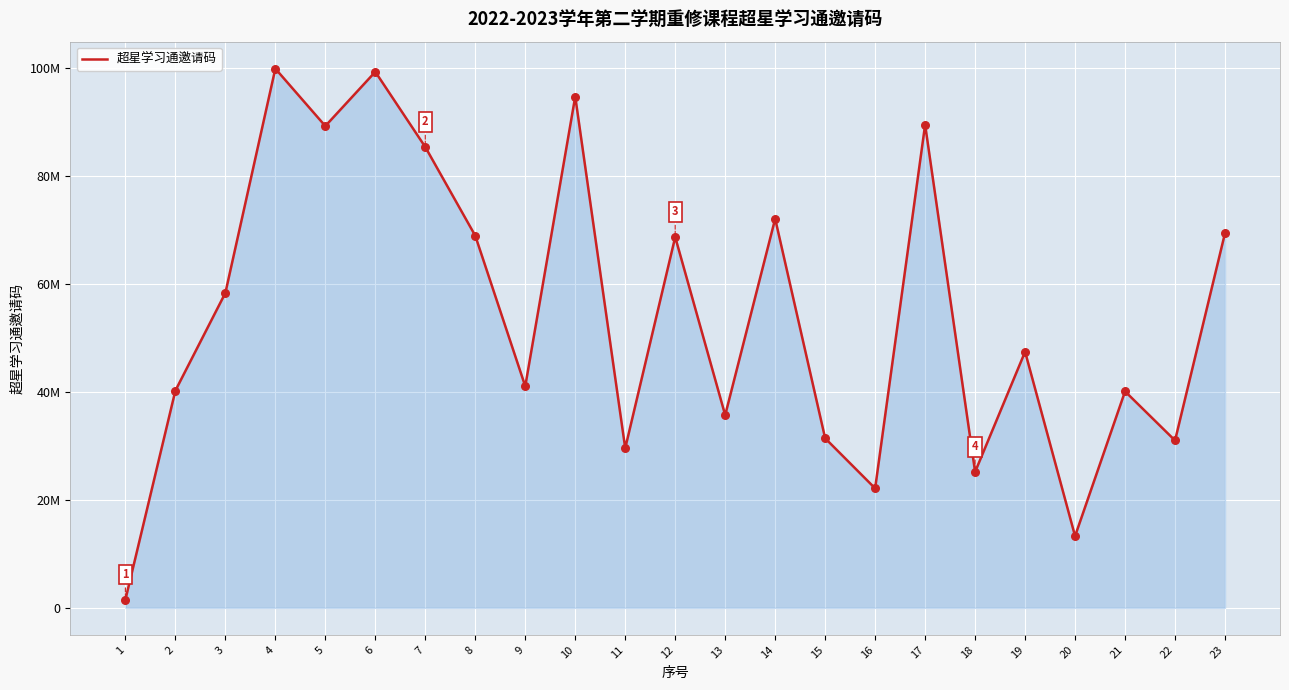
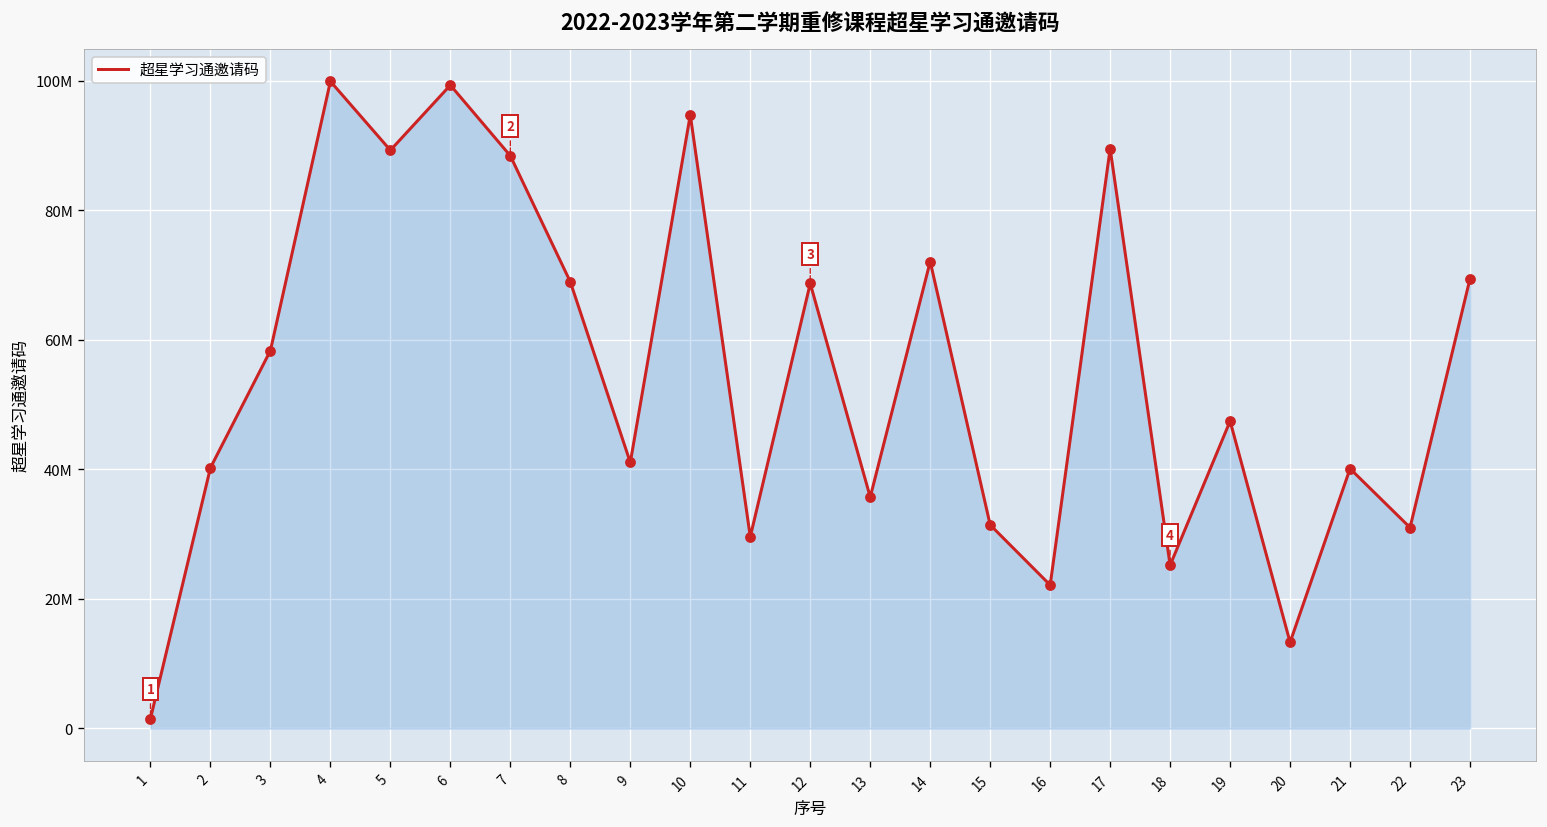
  {
    "2": 40000000,
    "3": 58000000,
    "4": 100000000,
    "5": 89000000,
    "6": 99000000,
-   "7": 85000000,
+   "7": 88000000,
    "8": 69000000,
    "9": 41000000,
    "10": 95000000,
    "11": 30000000,
    "13": 36000000,
    "14": 72000000,
    "15": 31000000,
    "16": 22000000,
    "17": 90000000,
    "19": 47000000,
    "20": 13000000,
    "21": 40000000,
    "22": 31000000,
    "23": 69000000
  }
